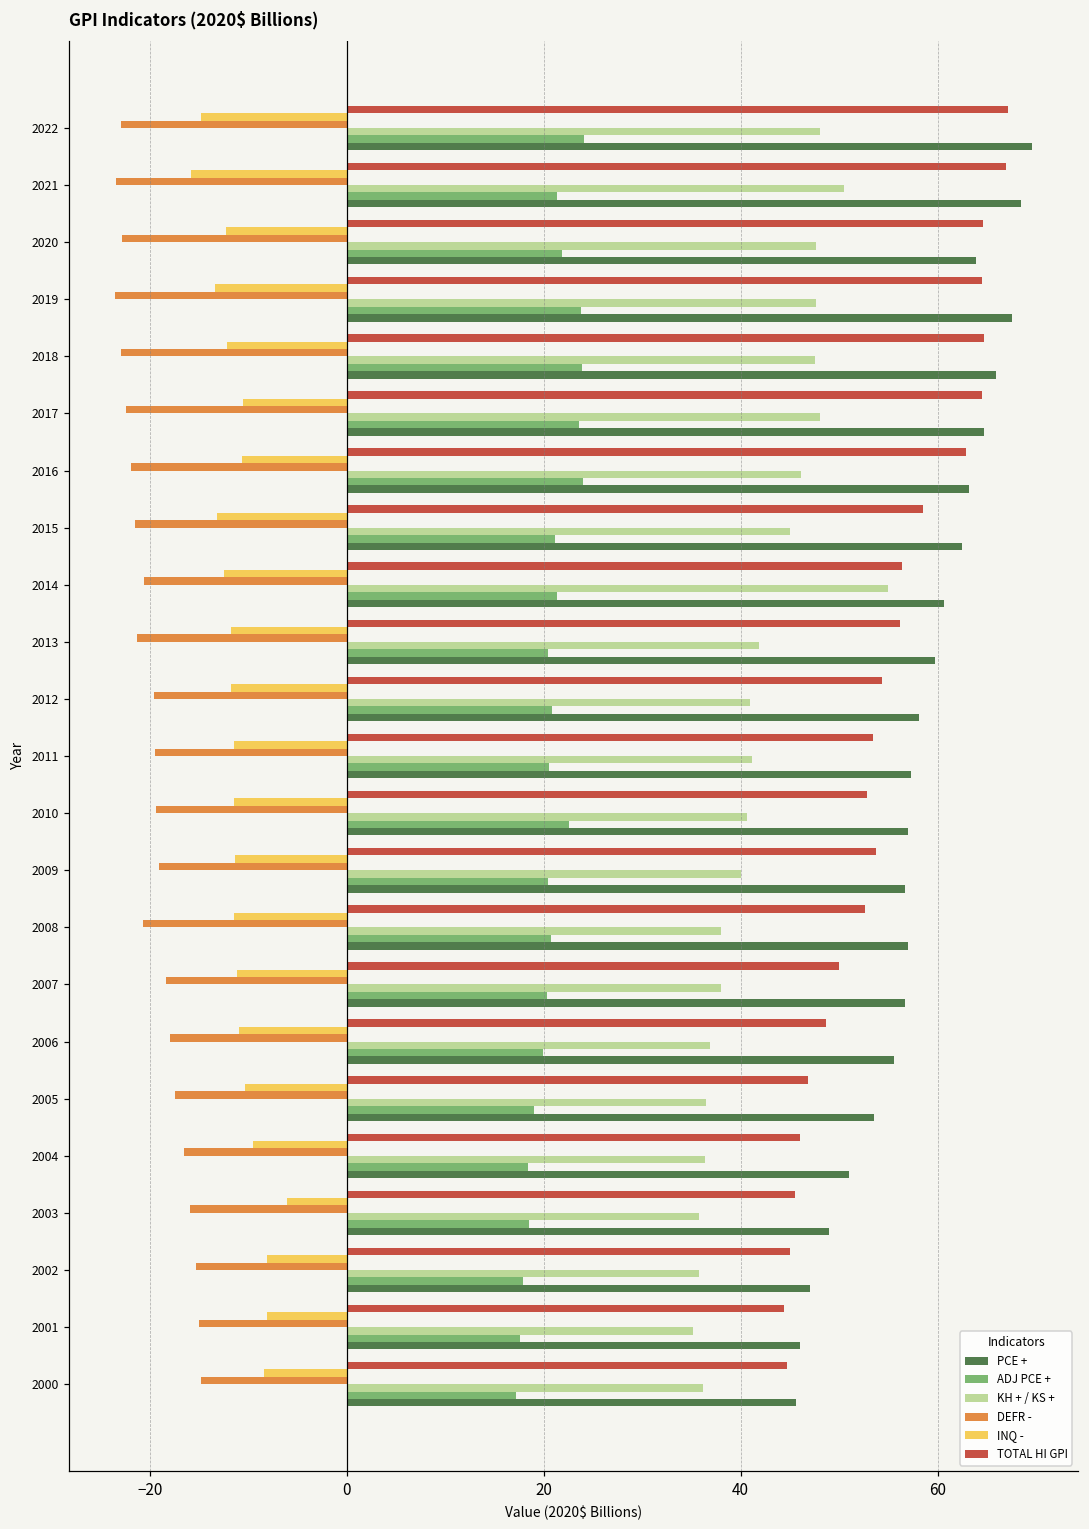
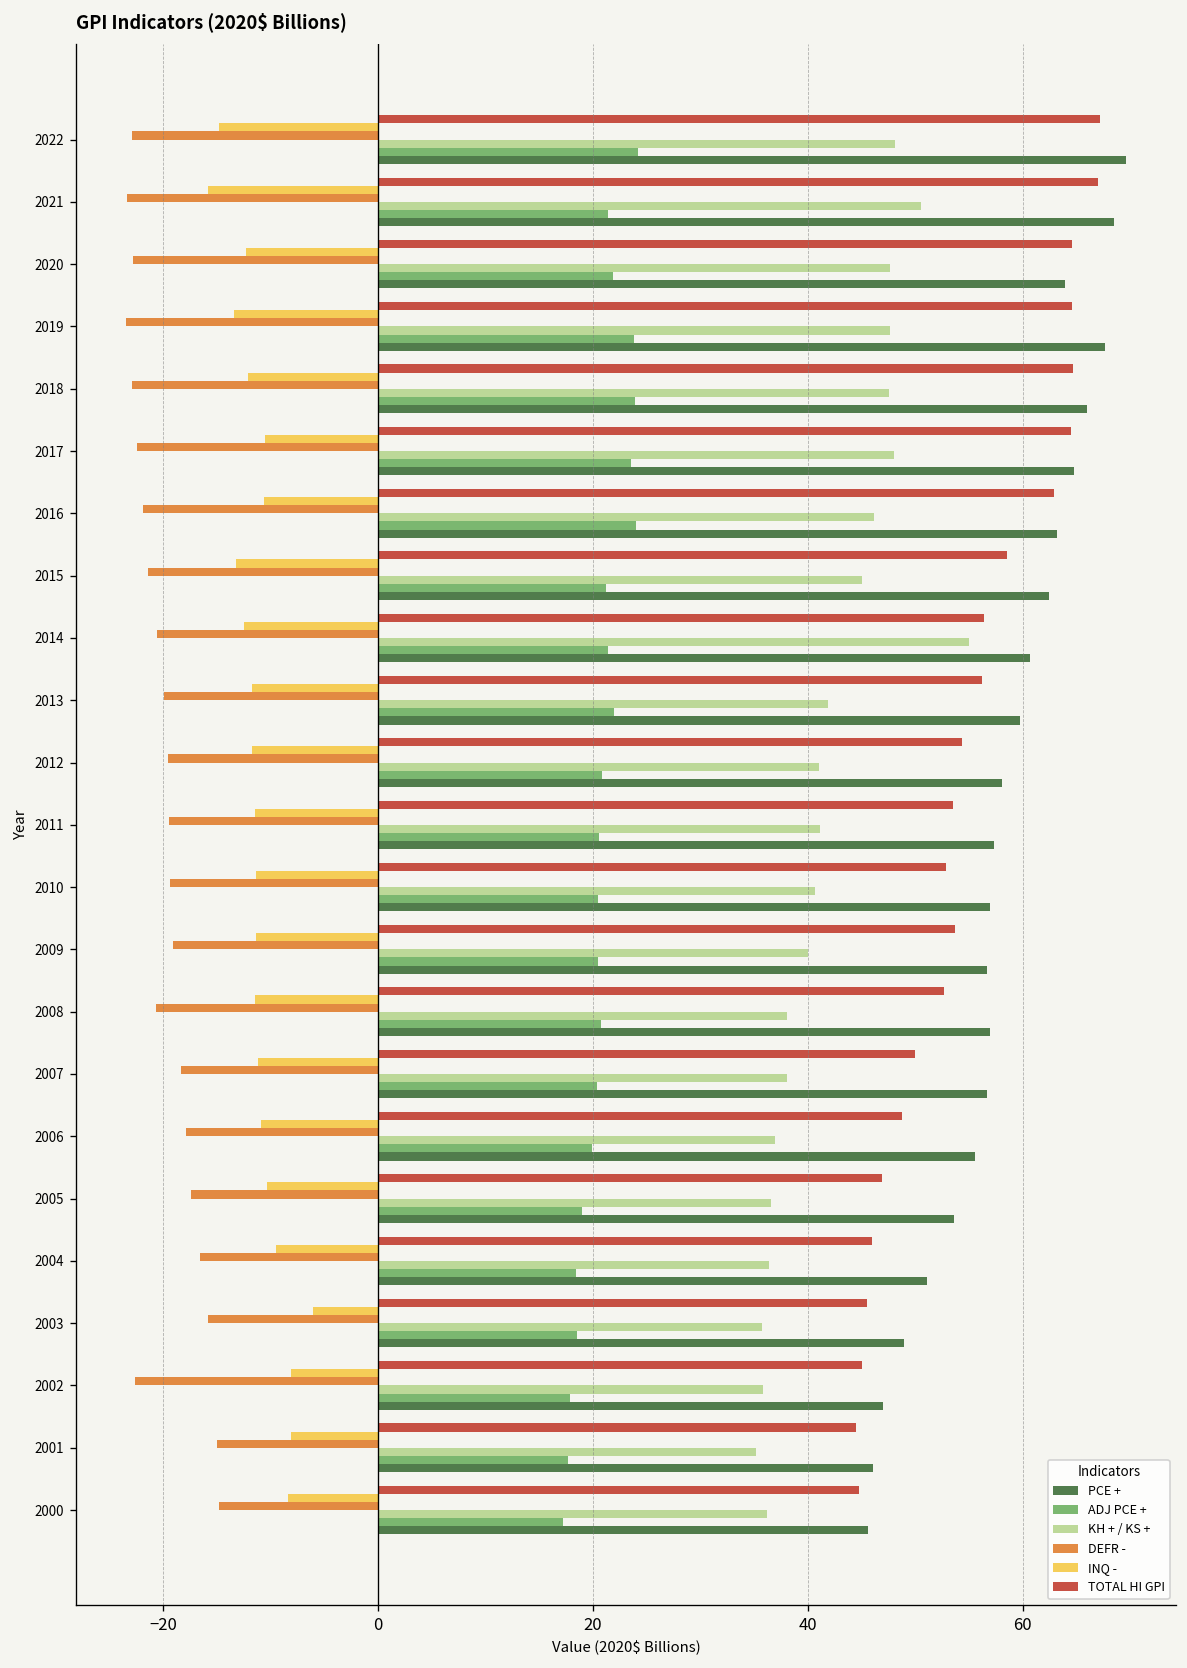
  {
    "PCE +": {
      "2022": 70,
      "2021": 68,
      "2020": 64,
      "2019": 68,
      "2018": 66,
      "2017": 65,
      "2016": 63,
      "2015": 62,
      "2014": 61,
      "2013": 60,
      "2012": 58,
      "2011": 57,
      "2010": 57,
      "2009": 57,
      "2008": 57,
      "2007": 57,
      "2006": 56,
      "2005": 54,
      "2004": 51,
      "2003": 49,
      "2002": 47,
      "2001": 46,
      "2000": 46
    },
    "ADJ PCE +": {
      "2022": 24,
      "2021": 21,
      "2020": 22,
      "2019": 24,
      "2018": 24,
      "2017": 24,
      "2016": 24,
      "2015": 21,
      "2014": 21,
-     "2013": 20,
+     "2013": 22,
      "2012": 21,
      "2011": 21,
-     "2010": 23,
+     "2010": 20,
      "2009": 20,
      "2008": 21,
      "2007": 20,
      "2006": 20,
      "2005": 19,
      "2004": 18,
      "2003": 18,
      "2002": 18,
      "2001": 18,
      "2000": 17
    },
    "KH + / KS +": {
      "2022": 48,
      "2021": 51,
      "2020": 48,
      "2019": 48,
      "2018": 48,
      "2017": 48,
      "2016": 46,
      "2015": 45,
      "2014": 55,
      "2013": 42,
      "2012": 41,
      "2011": 41,
      "2010": 41,
      "2009": 40,
      "2008": 38,
      "2007": 38,
      "2006": 37,
      "2005": 37,
      "2004": 36,
      "2003": 36,
      "2002": 36,
      "2001": 35,
      "2000": 36
    },
    "DEFR -": {
      "2022": -23,
      "2021": -23,
      "2020": -23,
      "2019": -24,
      "2018": -23,
      "2017": -22,
      "2016": -22,
      "2015": -21,
      "2014": -21,
-     "2013": -21,
+     "2013": -20,
      "2012": -20,
      "2011": -19,
      "2010": -19,
      "2009": -19,
      "2008": -21,
      "2007": -18,
      "2006": -18,
      "2005": -17,
      "2004": -17,
      "2003": -16,
-     "2002": -15,
+     "2002": -23,
      "2001": -15,
      "2000": -15
    },
    "INQ -": {
      "2022": -15,
      "2021": -16,
      "2020": -12,
      "2019": -13,
      "2018": -12,
      "2017": -11,
      "2016": -11,
      "2015": -13,
      "2014": -12,
      "2013": -12,
      "2012": -12,
      "2011": -11,
      "2010": -11,
      "2009": -11,
      "2008": -11,
      "2007": -11,
      "2006": -11,
      "2005": -10,
      "2004": -10,
      "2003": -6,
      "2002": -8,
      "2001": -8,
      "2000": -8
    },
    "TOTAL HI GPI": {
      "2022": 67,
      "2021": 67,
      "2020": 65,
      "2019": 65,
      "2018": 65,
      "2017": 65,
      "2016": 63,
      "2015": 59,
      "2014": 56,
      "2013": 56,
      "2012": 54,
      "2011": 53,
      "2010": 53,
      "2009": 54,
      "2008": 53,
      "2007": 50,
      "2006": 49,
      "2005": 47,
      "2004": 46,
      "2003": 45,
      "2002": 45,
      "2001": 44,
      "2000": 45
    }
  }
